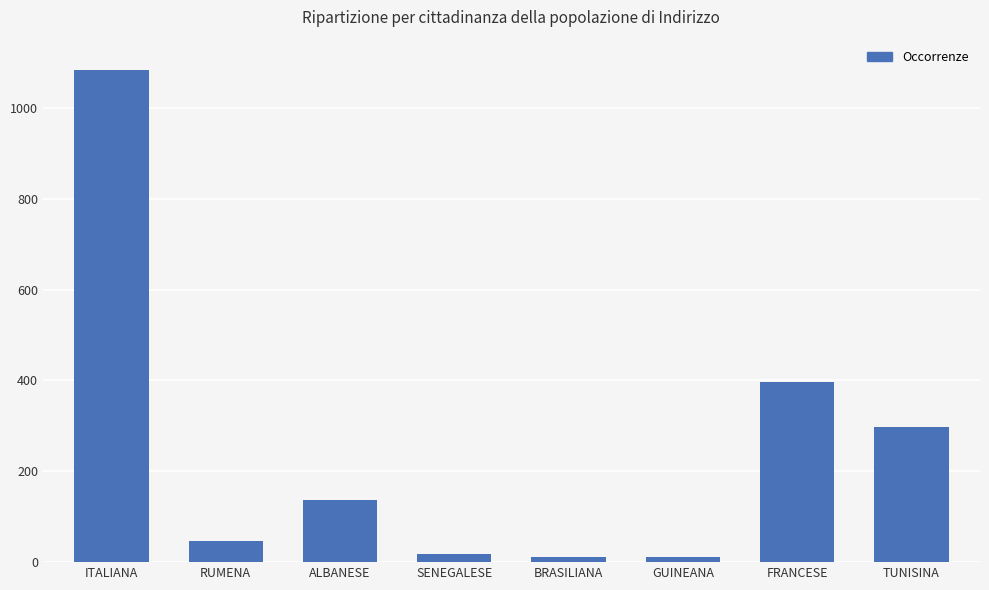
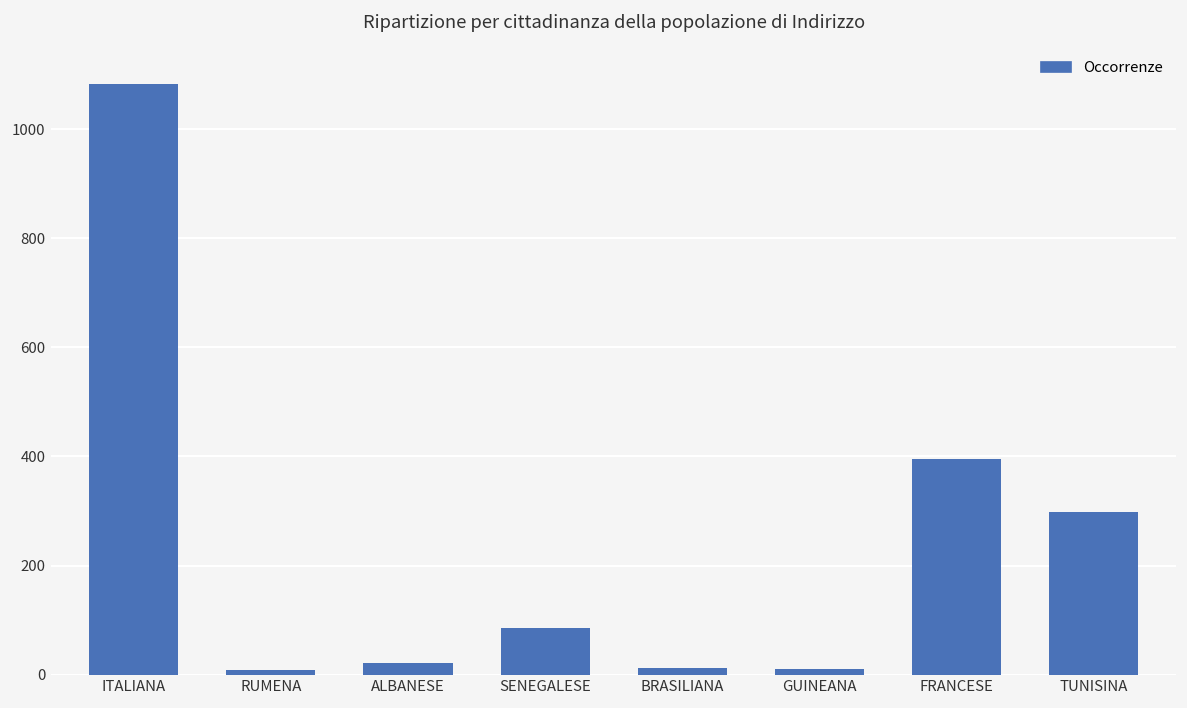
  {
    "ITALIANA": 1080,
-   "RUMENA": 50,
-   "ALBANESE": 140,
-   "SENEGALESE": 20,
+   "RUMENA": 10,
+   "ALBANESE": 20,
+   "SENEGALESE": 90,
    "BRASILIANA": 10,
    "GUINEANA": 10,
    "FRANCESE": 400,
    "TUNISINA": 300
  }
